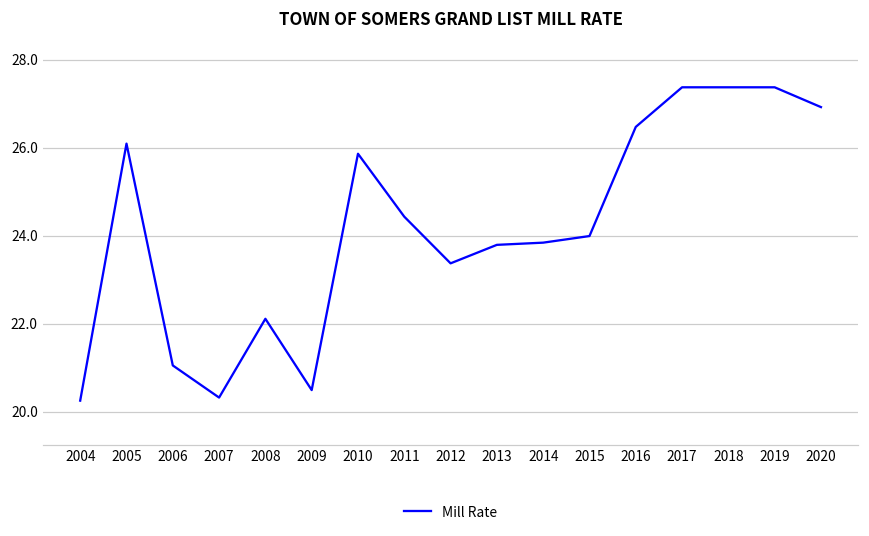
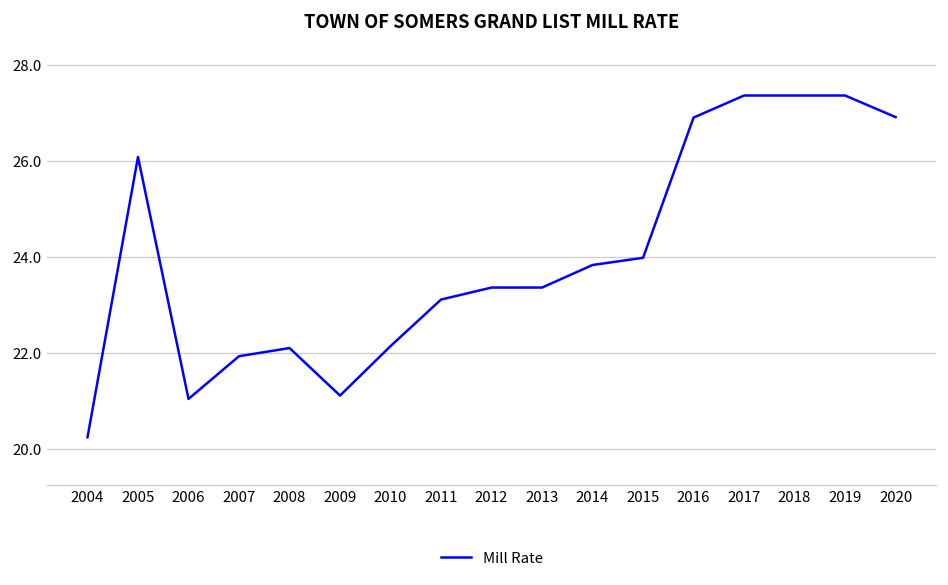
  {
    "2004": 20.3,
    "2005": 26.1,
    "2006": 21.1,
-   "2007": 20.3,
+   "2007": 21.9,
    "2008": 22.1,
-   "2009": 20.5,
-   "2010": 25.9,
-   "2011": 24.4,
+   "2009": 21.1,
+   "2010": 22.2,
+   "2011": 23.1,
    "2012": 23.4,
-   "2013": 23.8,
+   "2013": 23.4,
    "2014": 23.8,
    "2015": 24.0,
-   "2016": 26.5,
+   "2016": 26.9,
    "2017": 27.4,
    "2018": 27.4,
    "2019": 27.4,
    "2020": 26.9
  }
